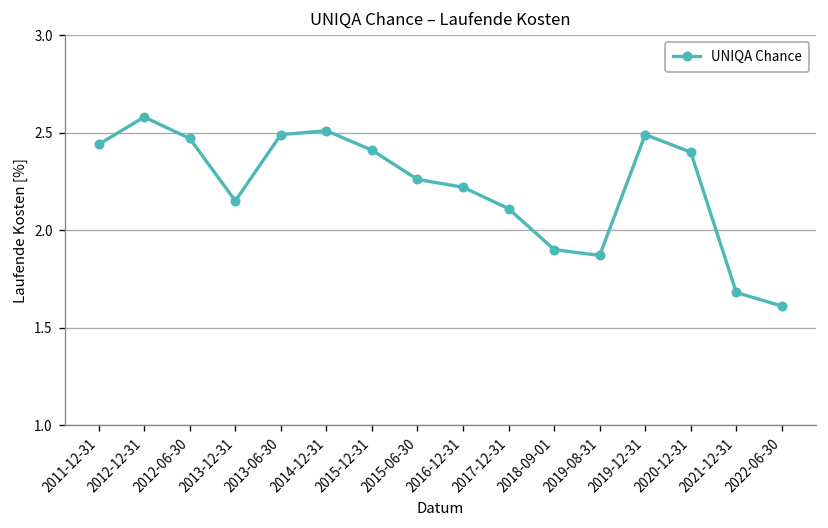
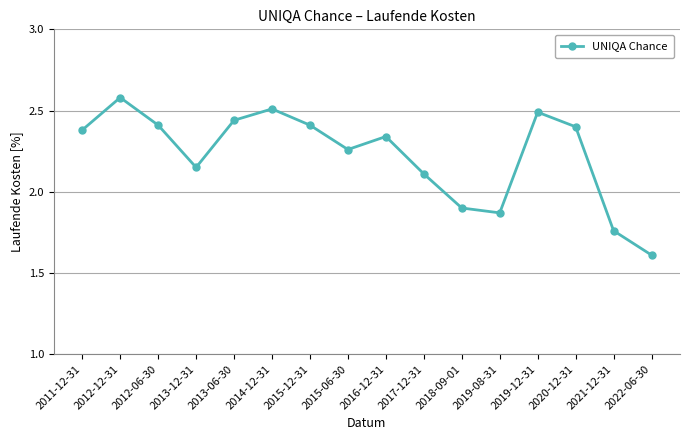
  {
-   "2011-12-31": 2.44,
+   "2011-12-31": 2.38,
    "2012-12-31": 2.58,
-   "2012-06-30": 2.47,
+   "2012-06-30": 2.41,
    "2013-12-31": 2.15,
-   "2013-06-30": 2.49,
+   "2013-06-30": 2.44,
    "2014-12-31": 2.51,
    "2015-12-31": 2.41,
    "2015-06-30": 2.26,
-   "2016-12-31": 2.22,
+   "2016-12-31": 2.34,
    "2017-12-31": 2.11,
    "2018-09-01": 1.90,
    "2019-08-31": 1.87,
    "2019-12-31": 2.49,
    "2020-12-31": 2.40,
-   "2021-12-31": 1.68,
+   "2021-12-31": 1.76,
    "2022-06-30": 1.61
  }
